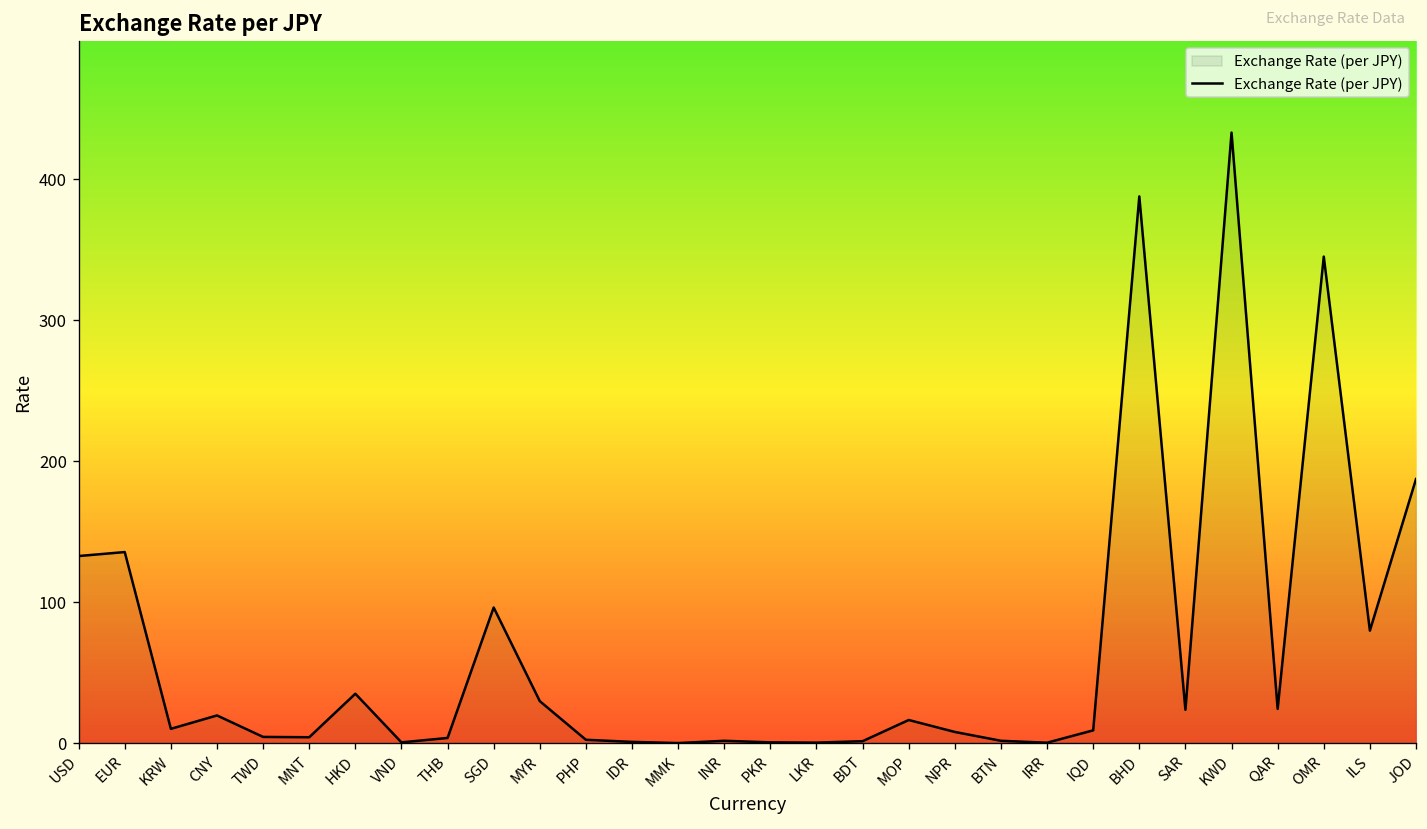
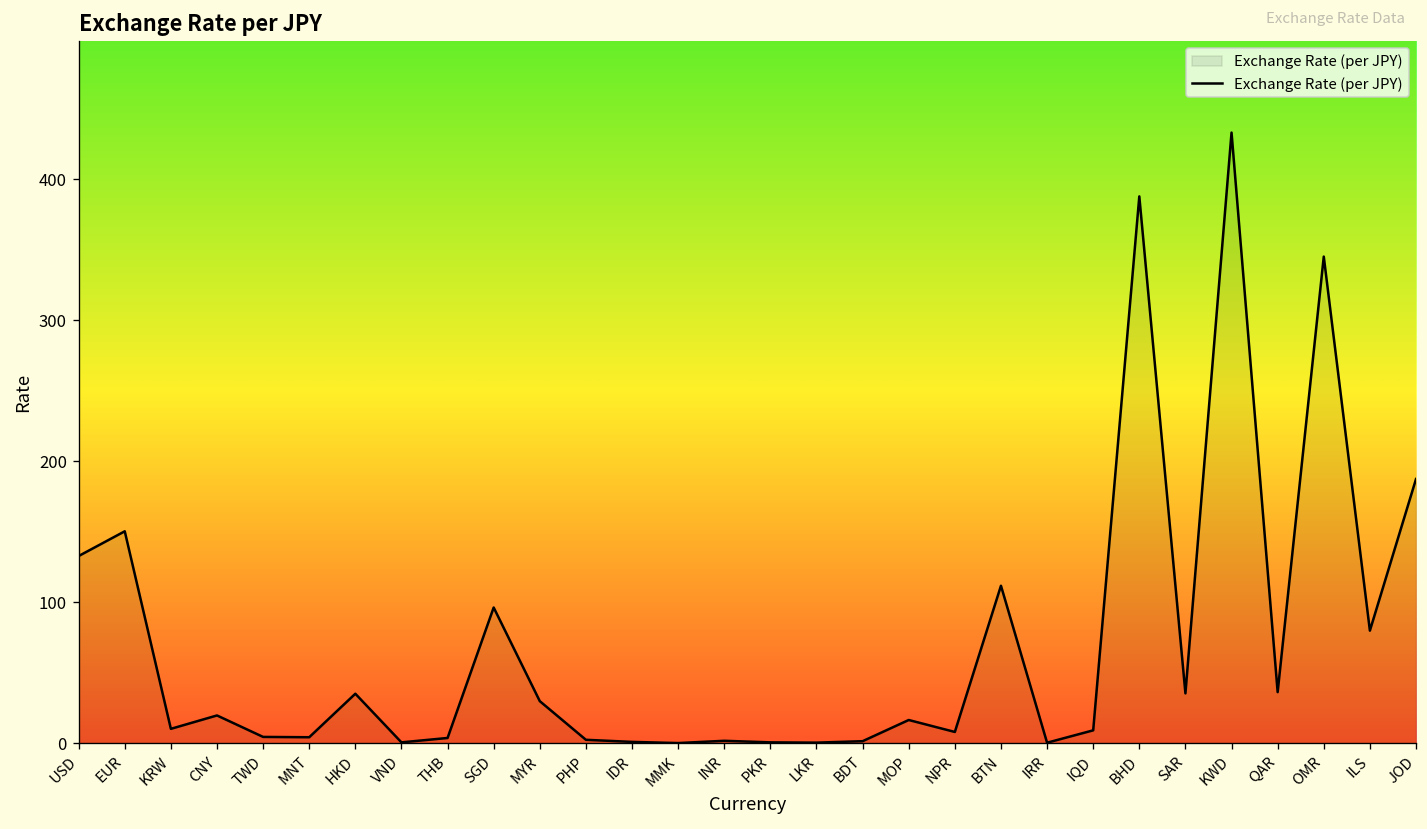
  {
    "USD": 133,
-   "EUR": 136,
+   "EUR": 150,
    "KRW": 10,
    "CNY": 20,
    "TWD": 4,
    "MNT": 4,
    "HKD": 35,
    "VND": 1,
    "THB": 4,
    "SGD": 96,
    "MYR": 30,
    "PHP": 2,
    "IDR": 1,
    "MMK": 0,
    "INR": 2,
    "PKR": 1,
    "LKR": 0,
    "BDT": 1,
    "MOP": 16,
    "NPR": 8,
-   "BTN": 2,
+   "BTN": 112,
    "IRR": 0,
    "IQD": 9,
    "BHD": 388,
-   "SAR": 24,
+   "SAR": 35,
    "KWD": 433,
-   "QAR": 24,
+   "QAR": 36,
    "OMR": 345,
    "ILS": 80,
    "JOD": 187
  }
